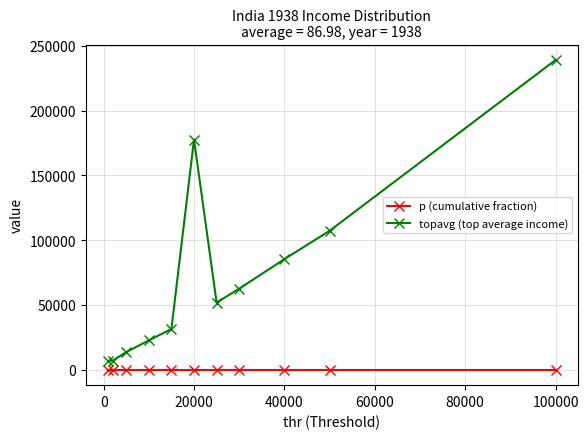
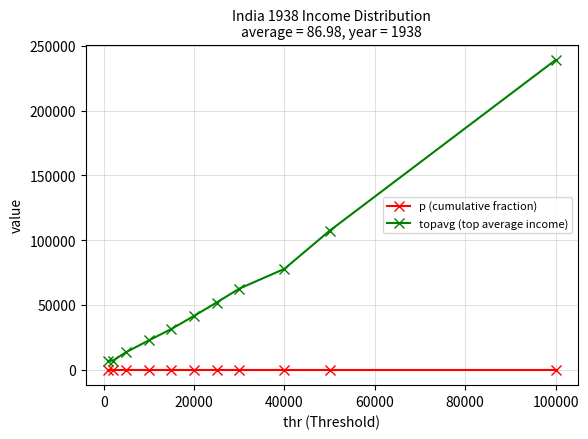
  {
    "p (cumulative fraction)": {
      "20000": 0,
      "40000": 0,
      "100000": 0
    },
    "topavg (top average income)": {
-     "20000": 178000,
-     "40000": 85000,
+     "20000": 41000,
+     "40000": 78000,
      "100000": 239000
    }
  }
